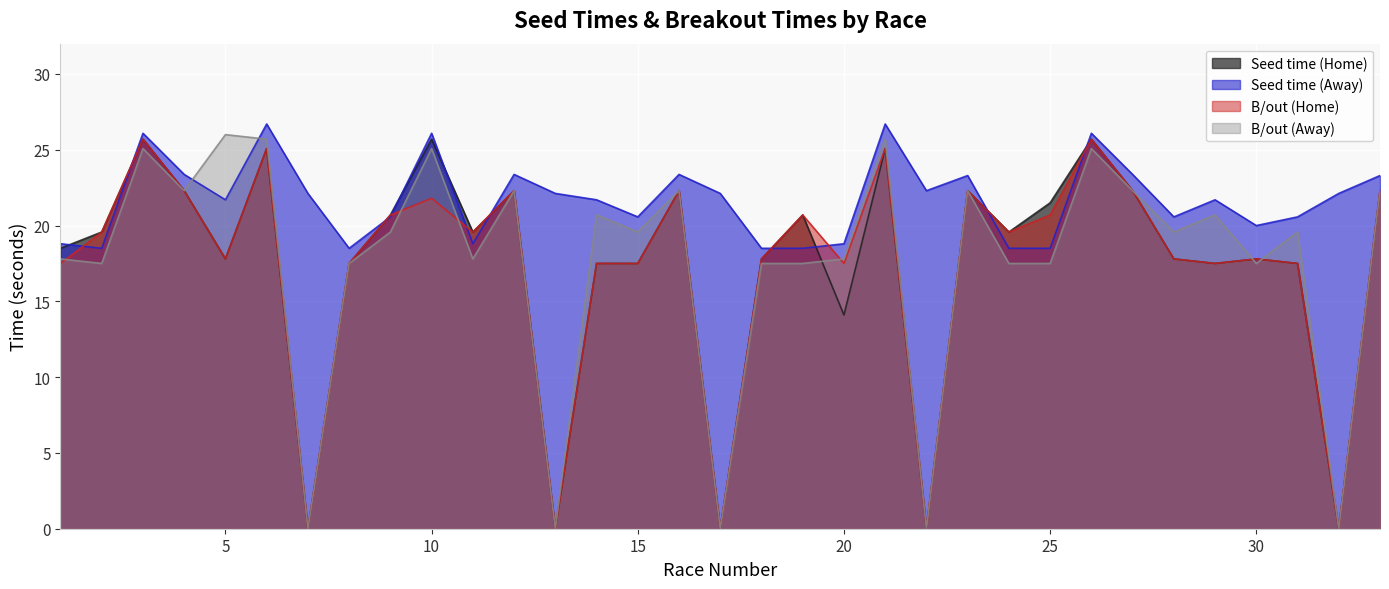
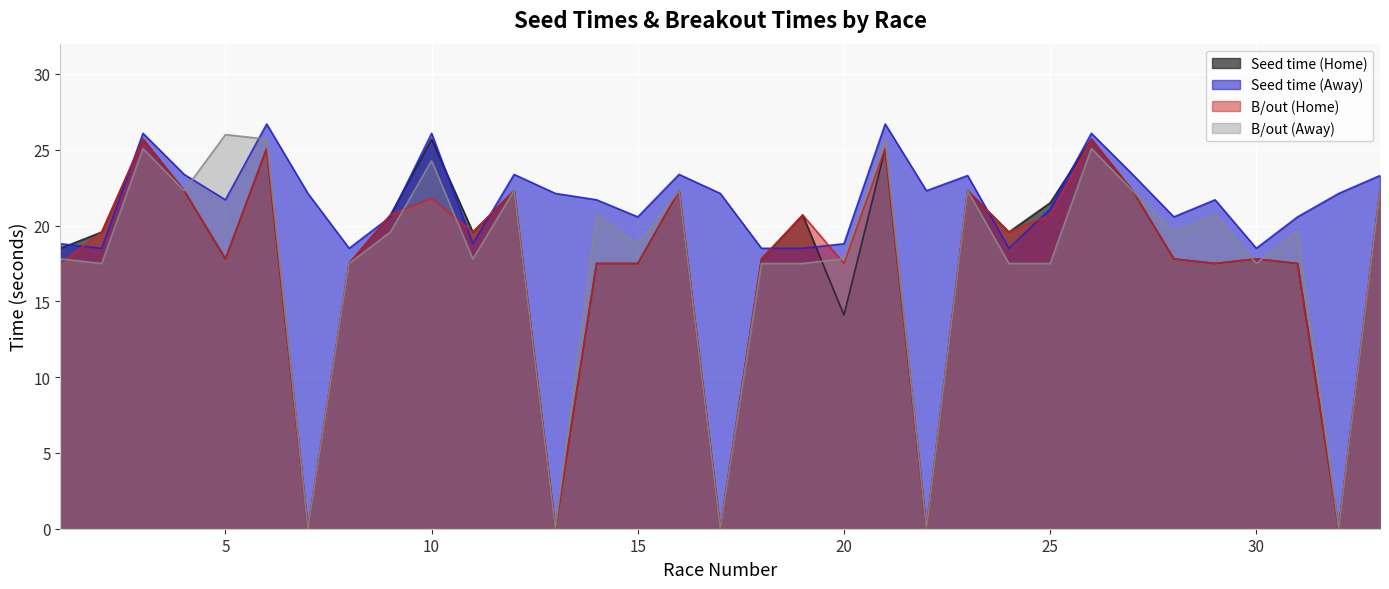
  {
    "Seed time (Home)": {
      "10": 25.7,
      "20": 14.1,
      "25": 21.5
    },
    "Seed time (Away)": {
      "5": 21.7,
      "10": 26.1,
      "15": 20.6,
      "20": 18.8,
-     "25": 18.5,
-     "30": 20.0
+     "25": 21.1,
+     "30": 18.5
    },
    "B/out (Home)": {
      "10": 21.8,
      "20": 17.5,
      "25": 20.7
    },
    "B/out (Away)": {
      "5": 26.0,
-     "10": 25.1,
-     "15": 19.6,
+     "10": 24.3,
+     "15": 18.7,
      "20": 17.8,
      "25": 17.5,
      "30": 17.5
    }
  }
